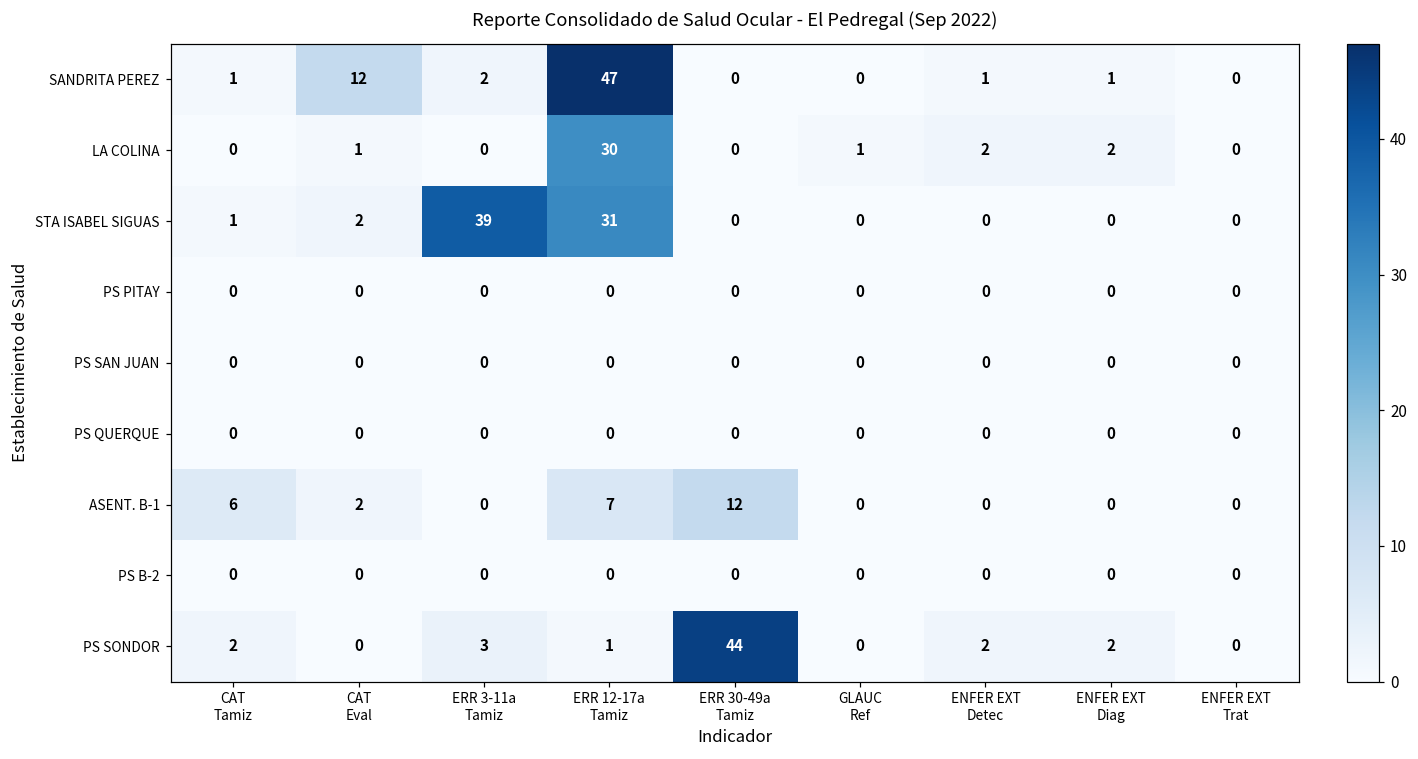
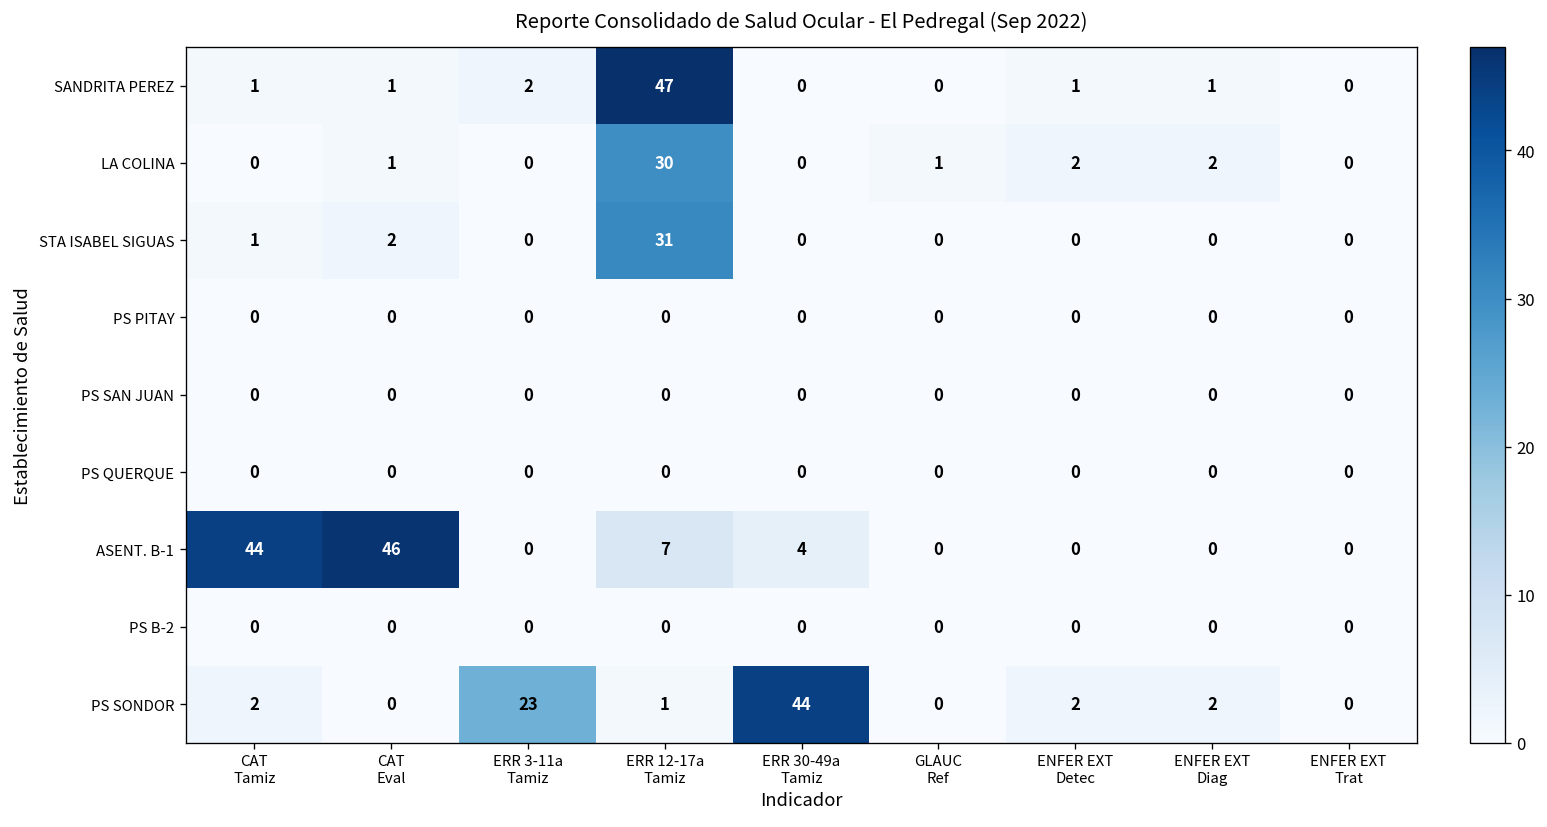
  {
    "SANDRITA PEREZ": {
      "CAT Tamiz": 1,
-     "CAT Eval": 12,
+     "CAT Eval": 1,
      "ERR 3-11a Tamiz": 2,
      "ERR 12-17a Tamiz": 47,
      "ERR 30-49a Tamiz": 0,
      "GLAUC Ref": 0,
      "ENFER EXT Detec": 1,
      "ENFER EXT Diag": 1,
      "ENFER EXT Trat": 0
    },
    "LA COLINA": {
      "CAT Tamiz": 0,
      "CAT Eval": 1,
      "ERR 3-11a Tamiz": 0,
      "ERR 12-17a Tamiz": 30,
      "ERR 30-49a Tamiz": 0,
      "GLAUC Ref": 1,
      "ENFER EXT Detec": 2,
      "ENFER EXT Diag": 2,
      "ENFER EXT Trat": 0
    },
    "STA ISABEL SIGUAS": {
      "CAT Tamiz": 1,
      "CAT Eval": 2,
-     "ERR 3-11a Tamiz": 39,
+     "ERR 3-11a Tamiz": 0,
      "ERR 12-17a Tamiz": 31,
      "ERR 30-49a Tamiz": 0,
      "GLAUC Ref": 0,
      "ENFER EXT Detec": 0,
      "ENFER EXT Diag": 0,
      "ENFER EXT Trat": 0
    },
    "PS PITAY": {
      "CAT Tamiz": 0,
      "CAT Eval": 0,
      "ERR 3-11a Tamiz": 0,
      "ERR 12-17a Tamiz": 0,
      "ERR 30-49a Tamiz": 0,
      "GLAUC Ref": 0,
      "ENFER EXT Detec": 0,
      "ENFER EXT Diag": 0,
      "ENFER EXT Trat": 0
    },
    "PS SAN JUAN": {
      "CAT Tamiz": 0,
      "CAT Eval": 0,
      "ERR 3-11a Tamiz": 0,
      "ERR 12-17a Tamiz": 0,
      "ERR 30-49a Tamiz": 0,
      "GLAUC Ref": 0,
      "ENFER EXT Detec": 0,
      "ENFER EXT Diag": 0,
      "ENFER EXT Trat": 0
    },
    "PS QUERQUE": {
      "CAT Tamiz": 0,
      "CAT Eval": 0,
      "ERR 3-11a Tamiz": 0,
      "ERR 12-17a Tamiz": 0,
      "ERR 30-49a Tamiz": 0,
      "GLAUC Ref": 0,
      "ENFER EXT Detec": 0,
      "ENFER EXT Diag": 0,
      "ENFER EXT Trat": 0
    },
    "ASENT. B-1": {
-     "CAT Tamiz": 6,
-     "CAT Eval": 2,
+     "CAT Tamiz": 44,
+     "CAT Eval": 46,
      "ERR 3-11a Tamiz": 0,
      "ERR 12-17a Tamiz": 7,
-     "ERR 30-49a Tamiz": 12,
+     "ERR 30-49a Tamiz": 4,
      "GLAUC Ref": 0,
      "ENFER EXT Detec": 0,
      "ENFER EXT Diag": 0,
      "ENFER EXT Trat": 0
    },
    "PS B-2": {
      "CAT Tamiz": 0,
      "CAT Eval": 0,
      "ERR 3-11a Tamiz": 0,
      "ERR 12-17a Tamiz": 0,
      "ERR 30-49a Tamiz": 0,
      "GLAUC Ref": 0,
      "ENFER EXT Detec": 0,
      "ENFER EXT Diag": 0,
      "ENFER EXT Trat": 0
    },
    "PS SONDOR": {
      "CAT Tamiz": 2,
      "CAT Eval": 0,
-     "ERR 3-11a Tamiz": 3,
+     "ERR 3-11a Tamiz": 23,
      "ERR 12-17a Tamiz": 1,
      "ERR 30-49a Tamiz": 44,
      "GLAUC Ref": 0,
      "ENFER EXT Detec": 2,
      "ENFER EXT Diag": 2,
      "ENFER EXT Trat": 0
    }
  }
